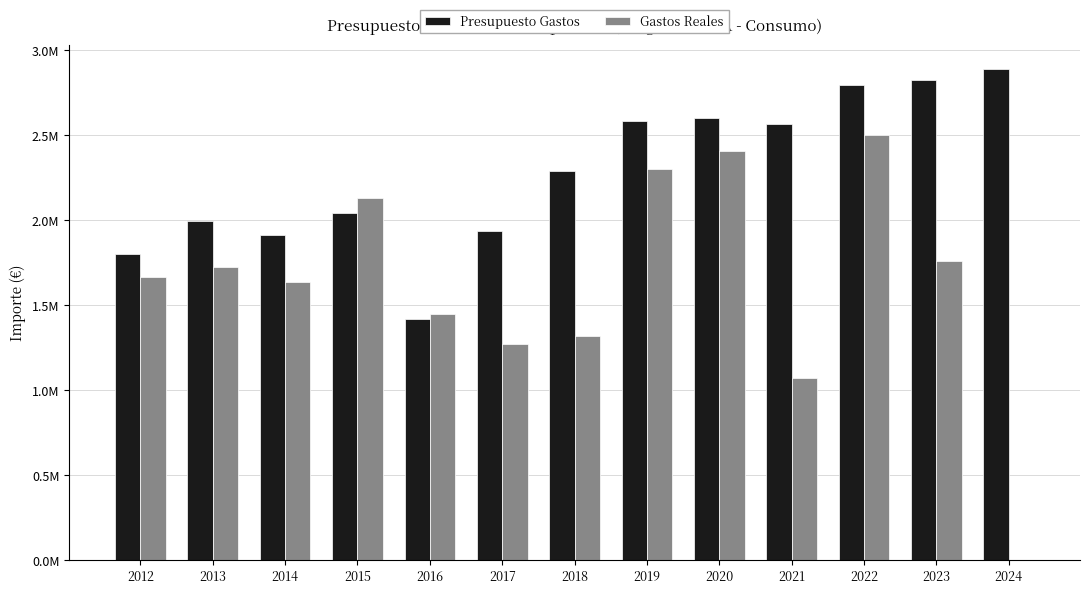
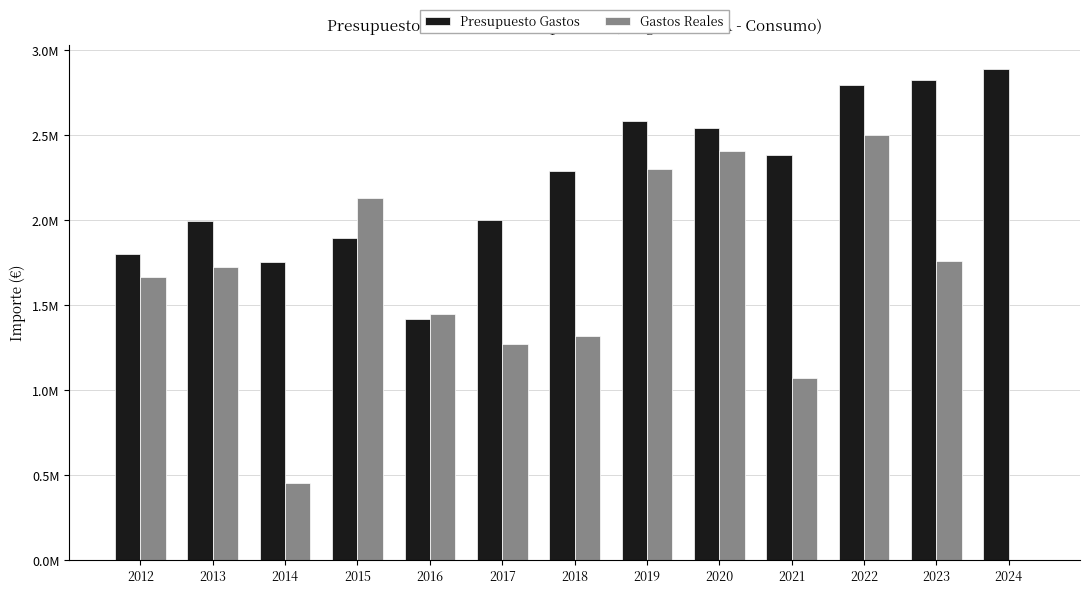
  {
    "Presupuesto Gastos": {
      "2012": 1800000,
      "2013": 2000000,
-     "2014": 1910000,
-     "2015": 2040000,
+     "2014": 1760000,
+     "2015": 1900000,
      "2016": 1420000,
-     "2017": 1940000,
+     "2017": 2000000,
      "2018": 2290000,
      "2019": 2590000,
-     "2020": 2600000,
-     "2021": 2570000,
+     "2020": 2540000,
+     "2021": 2390000,
      "2022": 2800000,
      "2023": 2820000,
      "2024": 2890000
    },
    "Gastos Reales": {
      "2012": 1670000,
      "2013": 1720000,
-     "2014": 1640000,
+     "2014": 450000,
      "2015": 2130000,
      "2016": 1450000,
      "2017": 1270000,
      "2018": 1320000,
      "2019": 2300000,
      "2020": 2410000,
      "2021": 1080000,
      "2022": 2500000,
      "2023": 1760000,
      "2024": 0
    }
  }
